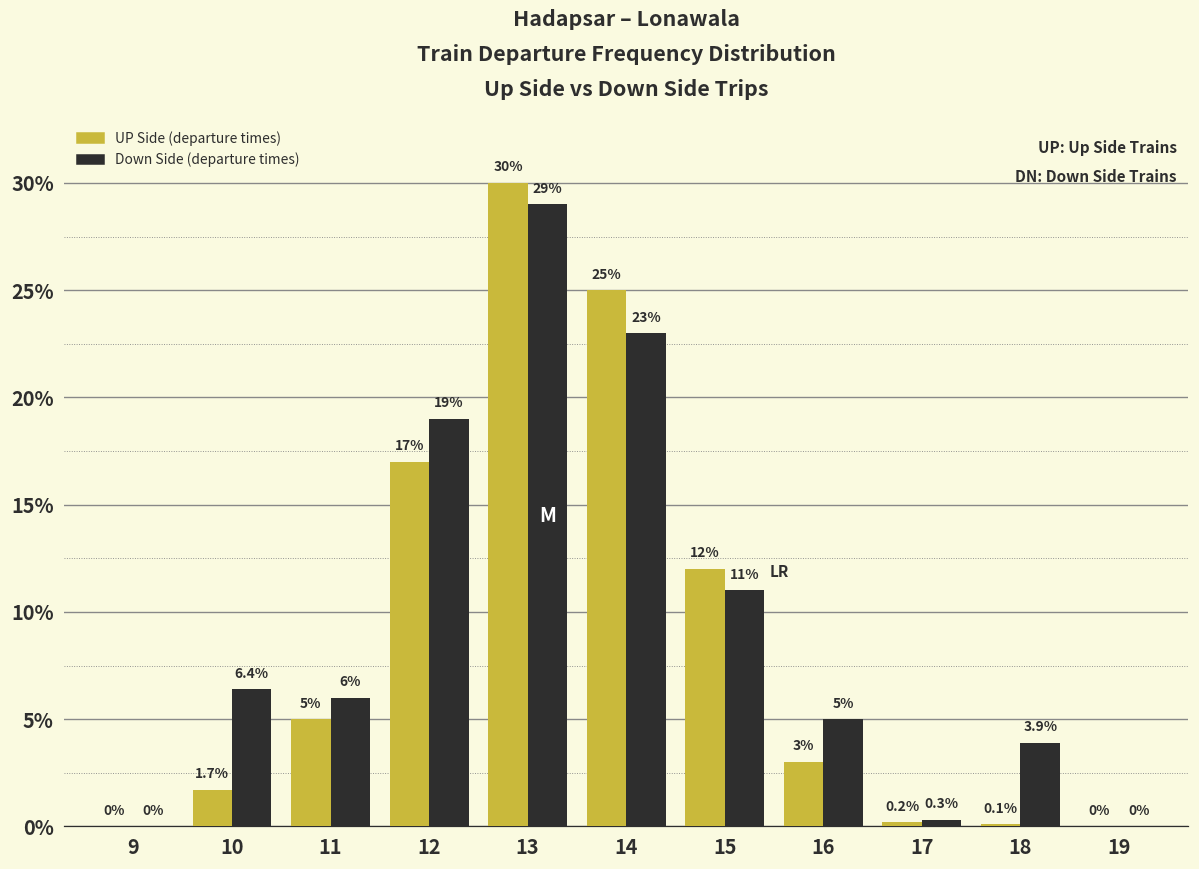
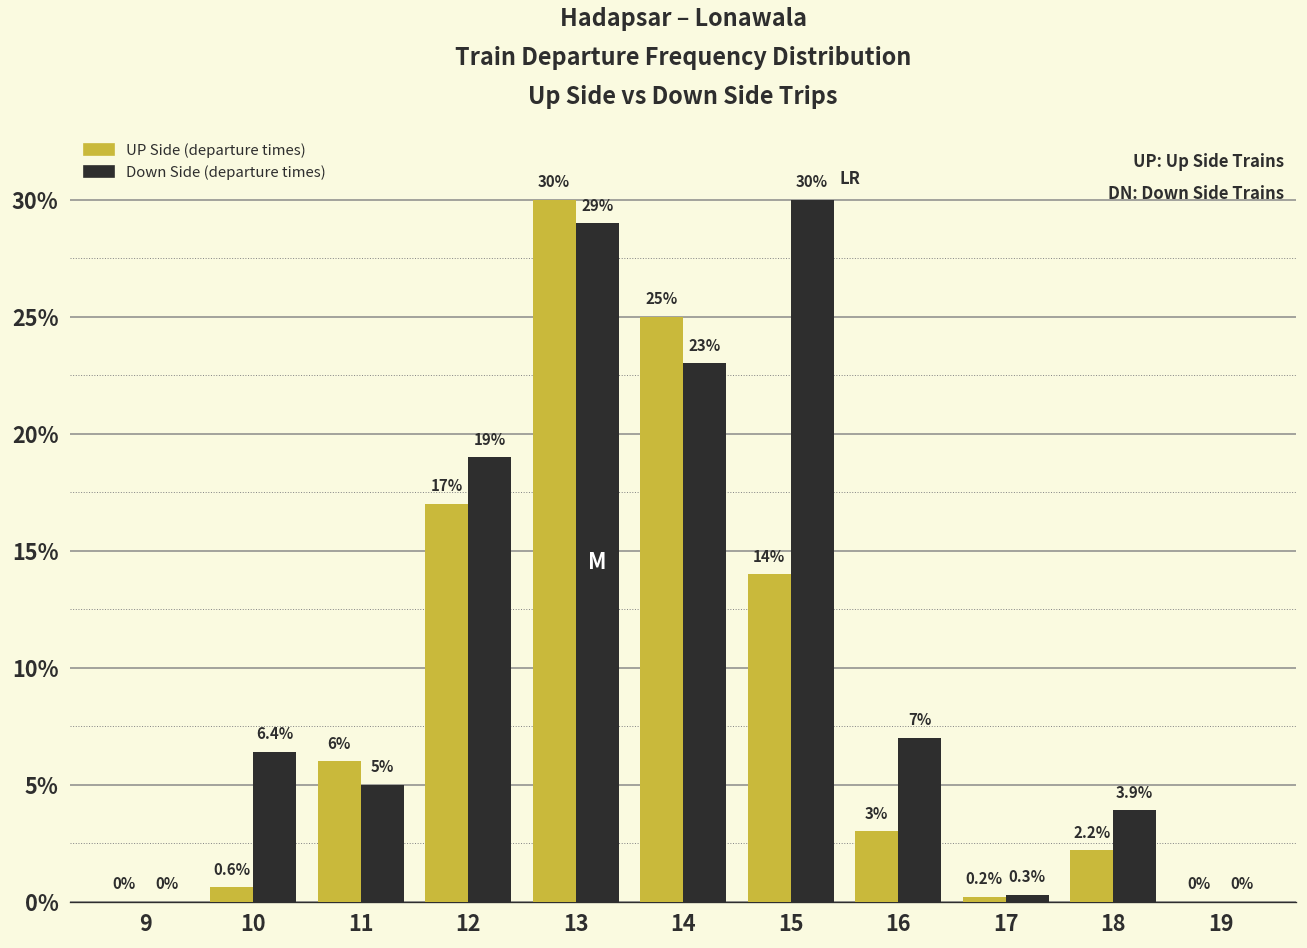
  {
    "UP Side (departure times)": {
      "9": "0%",
-     "10": "1.7%",
-     "11": "5%",
+     "10": "0.6%",
+     "11": "6%",
      "12": "17%",
      "13": "30%",
      "14": "25%",
-     "15": "12%",
+     "15": "14%",
      "16": "3%",
      "17": "0.2%",
-     "18": "0.1%",
+     "18": "2.2%",
      "19": "0%"
    },
    "Down Side (departure times)": {
      "9": "0%",
      "10": "6.4%",
-     "11": "6%",
+     "11": "5%",
      "12": "19%",
      "13": "29%",
      "14": "23%",
-     "15": "11%",
-     "16": "5%",
+     "15": "30%",
+     "16": "7%",
      "17": "0.3%",
      "18": "3.9%",
      "19": "0%"
    }
  }
